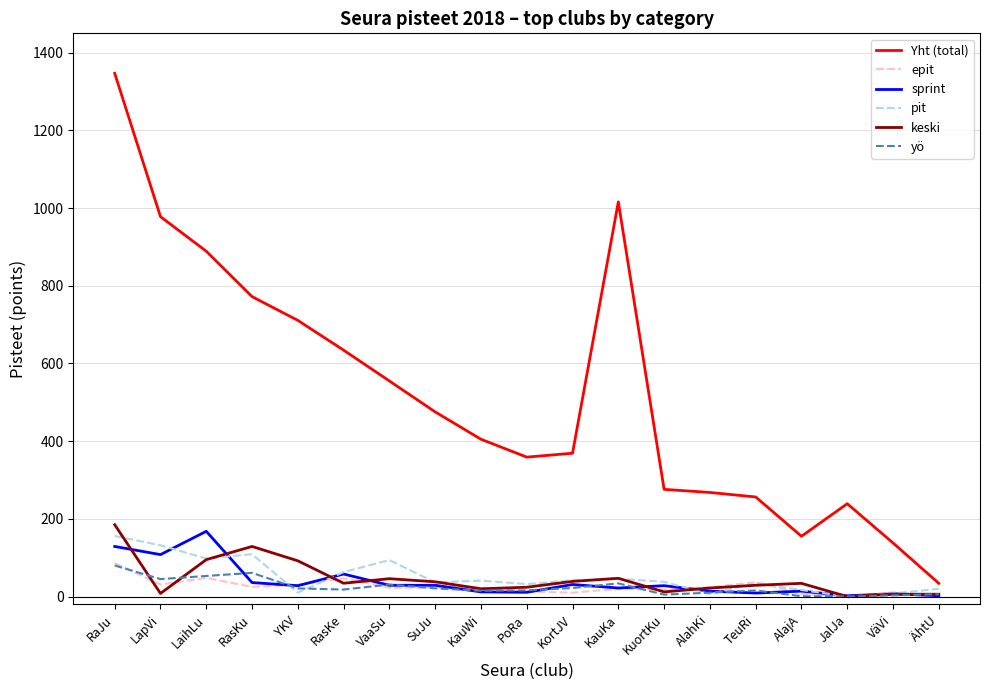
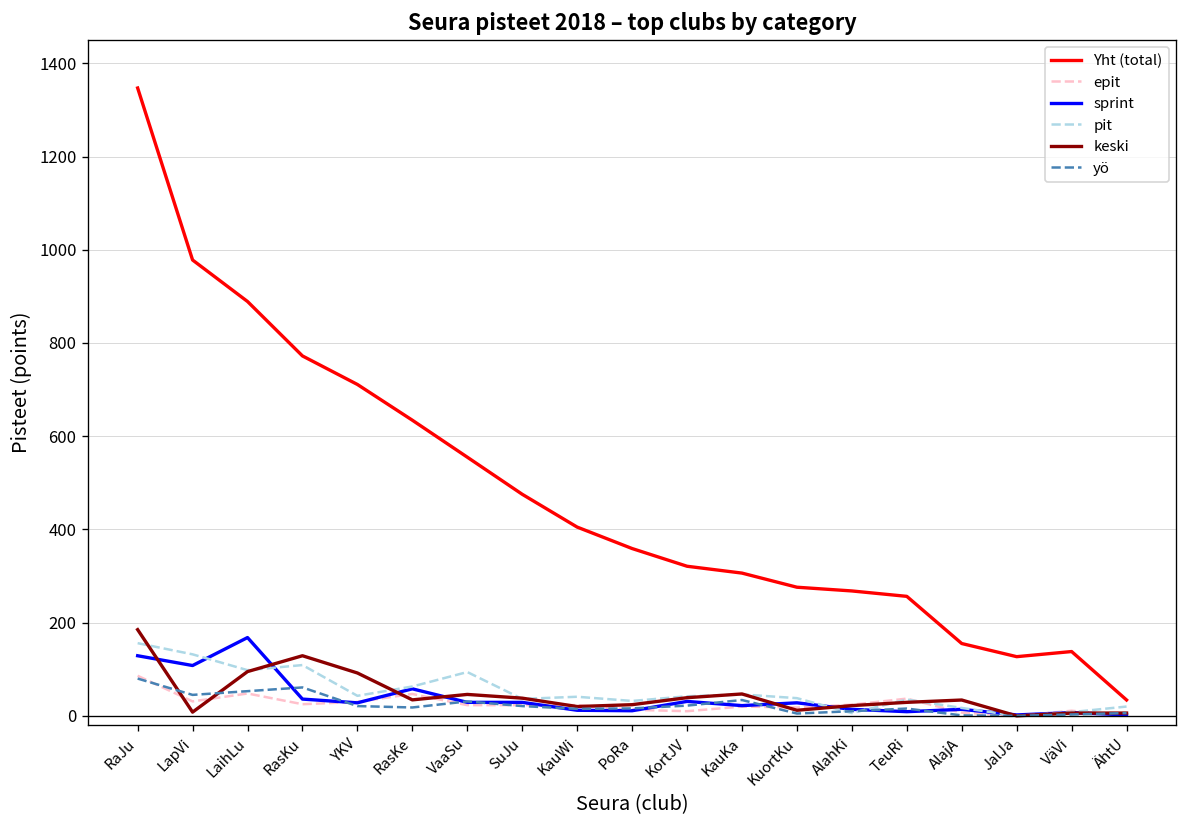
  {
    "Yht (total)": {
      "RaJu": 1350,
      "LapVi": 980,
      "LaihLu": 890,
      "RasKu": 770,
      "YKV": 710,
      "RasKe": 630,
      "VaaSu": 560,
      "SuJu": 480,
      "KauWi": 410,
      "PoRa": 360,
-     "KortJV": 370,
-     "KauKa": 1020,
+     "KortJV": 320,
+     "KauKa": 310,
      "KuortKu": 280,
      "AlahKi": 270,
      "TeuRi": 260,
      "AlajA": 160,
-     "JalJa": 240,
+     "JalJa": 130,
      "VäVi": 140,
      "ÄhtU": 30
    },
    "epit": {
      "LapVi": 30,
      "RasKu": 30,
      "RasKe": 50,
      "KortJV": 10
    },
    "sprint": {
      "RaJu": 130,
      "LapVi": 110,
      "LaihLu": 170,
      "RasKu": 40,
      "KortJV": 30,
      "KuortKu": 30,
      "TeuRi": 10
    },
    "pit": {
      "RaJu": 160,
      "LapVi": 130,
      "RasKu": 110,
-     "YKV": 10,
+     "YKV": 40,
      "VaaSu": 90,
      "KauWi": 40,
      "PoRa": 30,
      "KuortKu": 40,
      "ÄhtU": 20
    },
    "keski": {
      "RaJu": 190,
      "LapVi": 10,
      "RasKu": 130,
      "YKV": 90,
      "RasKe": 30,
      "VaaSu": 50,
      "PoRa": 20,
      "AlajA": 30
    },
    "yö": {
      "LapVi": 50,
      "RasKu": 60,
      "YKV": 20,
      "RasKe": 20,
      "KortJV": 20,
      "KauKa": 30,
      "KuortKu": 10,
      "TeuRi": 20
    }
  }
